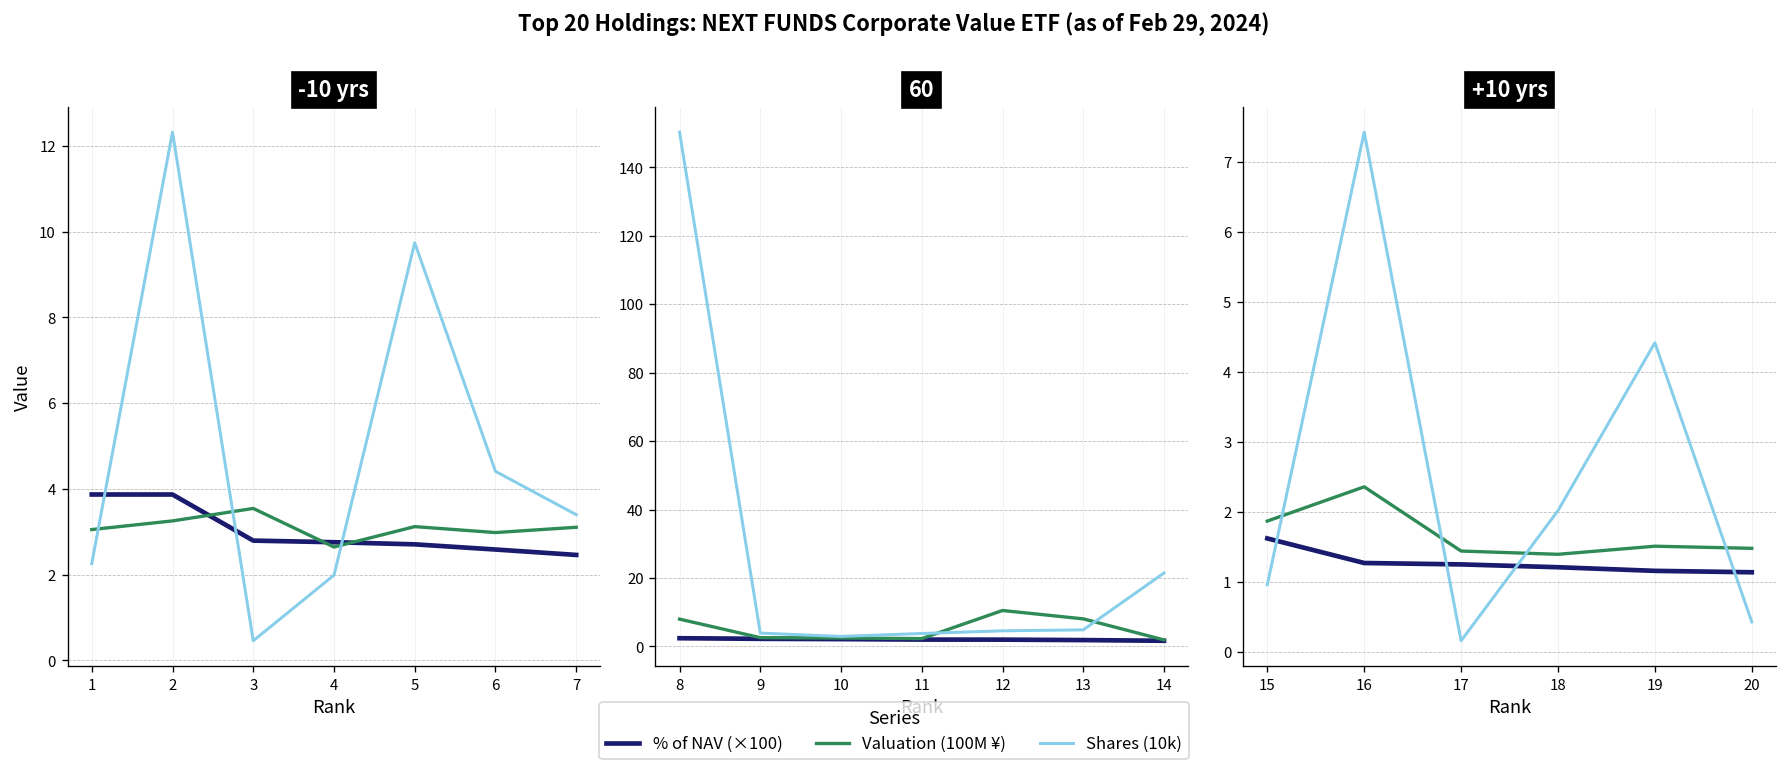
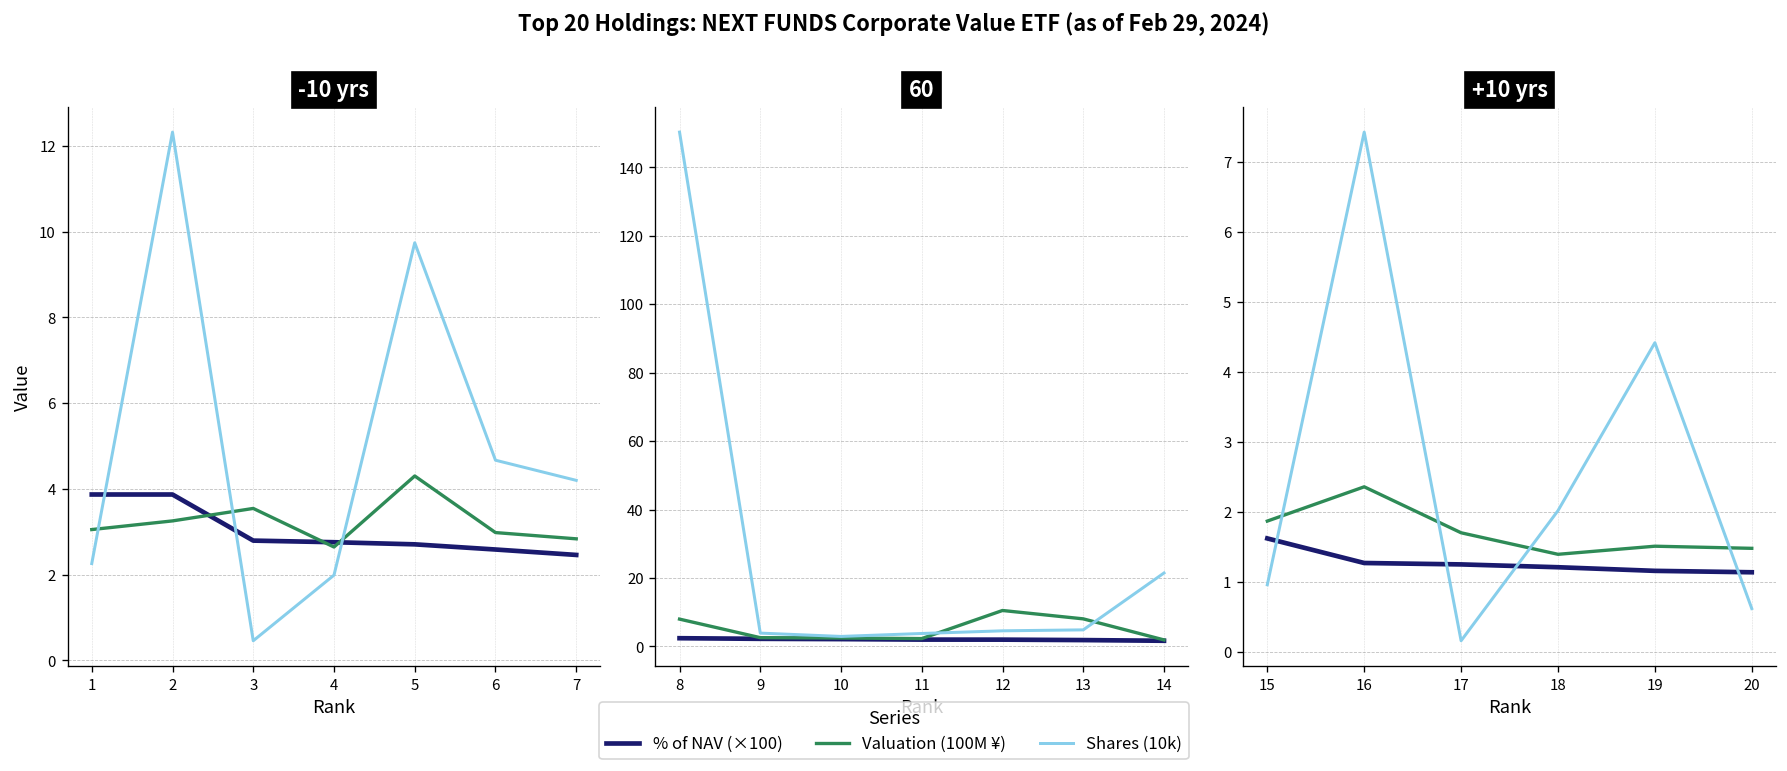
  {
    "-10 yrs": {
      "% of NAV (×100)": {
        "1": 3.9,
        "2": 3.9,
        "3": 2.8,
        "4": 2.8,
        "5": 2.7,
        "6": 2.6,
        "7": 2.5
      },
      "Valuation (100M ¥)": {
        "1": 3.1,
        "2": 3.3,
        "3": 3.5,
        "4": 2.6,
-       "5": 3.1,
+       "5": 4.3,
        "6": 3.0,
-       "7": 3.1
+       "7": 2.8
      },
      "Shares (10k)": {
        "1": 2.3,
        "2": 12.3,
        "3": 0.5,
        "4": 2.0,
        "5": 9.7,
-       "6": 4.4,
-       "7": 3.4
+       "6": 4.7,
+       "7": 4.2
      }
    },
    "60": {
      "% of NAV (×100)": {
        "8": 2,
        "12": 2,
        "13": 2
      },
      "Valuation (100M ¥)": {
        "8": 8,
        "12": 10,
        "13": 8
      },
      "Shares (10k)": {
        "8": 150,
        "9": 4,
        "11": 4,
        "12": 5,
        "13": 5,
        "14": 21
      }
    },
    "+10 yrs": {
      "% of NAV (×100)": {
        "15": 1.6,
        "16": 1.3,
        "17": 1.3,
        "18": 1.2,
        "19": 1.2,
        "20": 1.1
      },
      "Valuation (100M ¥)": {
        "15": 1.9,
        "16": 2.4,
-       "17": 1.4,
+       "17": 1.7,
        "18": 1.4,
        "19": 1.5,
        "20": 1.5
      },
      "Shares (10k)": {
        "15": 1.0,
        "16": 7.4,
        "17": 0.2,
        "18": 2.0,
        "19": 4.4,
-       "20": 0.4
+       "20": 0.6
      }
    }
  }
